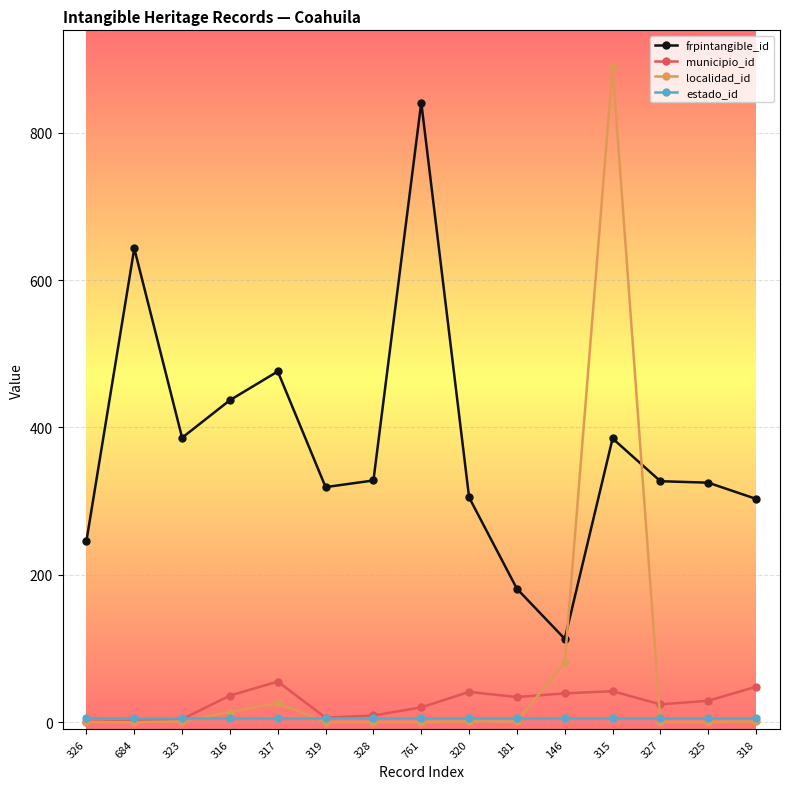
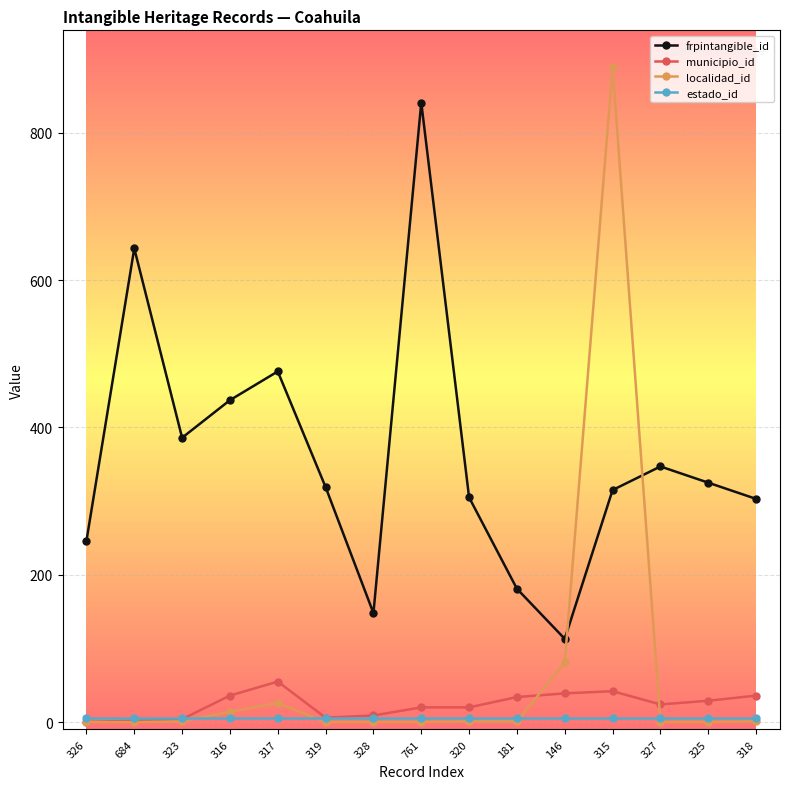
  {
    "frpintangible_id": {
      "326": 250,
      "684": 640,
      "323": 390,
      "316": 440,
      "317": 480,
      "319": 320,
-     "328": 330,
+     "328": 150,
      "761": 840,
      "320": 310,
      "181": 180,
      "146": 110,
-     "315": 390,
-     "327": 330,
+     "315": 320,
+     "327": 350,
      "325": 330,
      "318": 300
    },
    "municipio_id": {
      "316": 40,
      "317": 60,
      "328": 10,
      "761": 20,
-     "320": 40,
+     "320": 20,
      "181": 30,
      "146": 40,
      "315": 40,
      "327": 20,
      "325": 30,
-     "318": 50
+     "318": 40
    },
    "localidad_id": {
      "316": 10,
      "317": 30,
      "319": 0,
      "328": 0,
      "761": 0,
      "320": 0,
      "181": 0,
      "146": 80,
      "315": 890,
      "327": 0,
      "325": 0,
      "318": 0
    },
    "estado_id": {
      "326": 10,
      "316": 10,
      "317": 10,
      "328": 10,
      "761": 10,
      "320": 10,
      "181": 10,
      "146": 10,
      "315": 10,
      "327": 10,
      "325": 10,
      "318": 10
    }
  }
